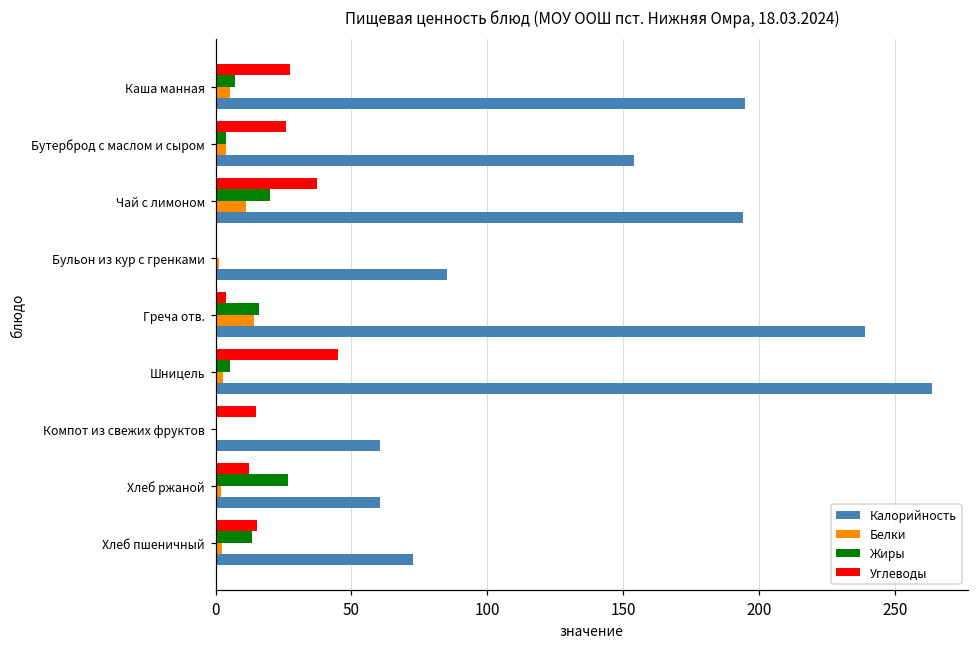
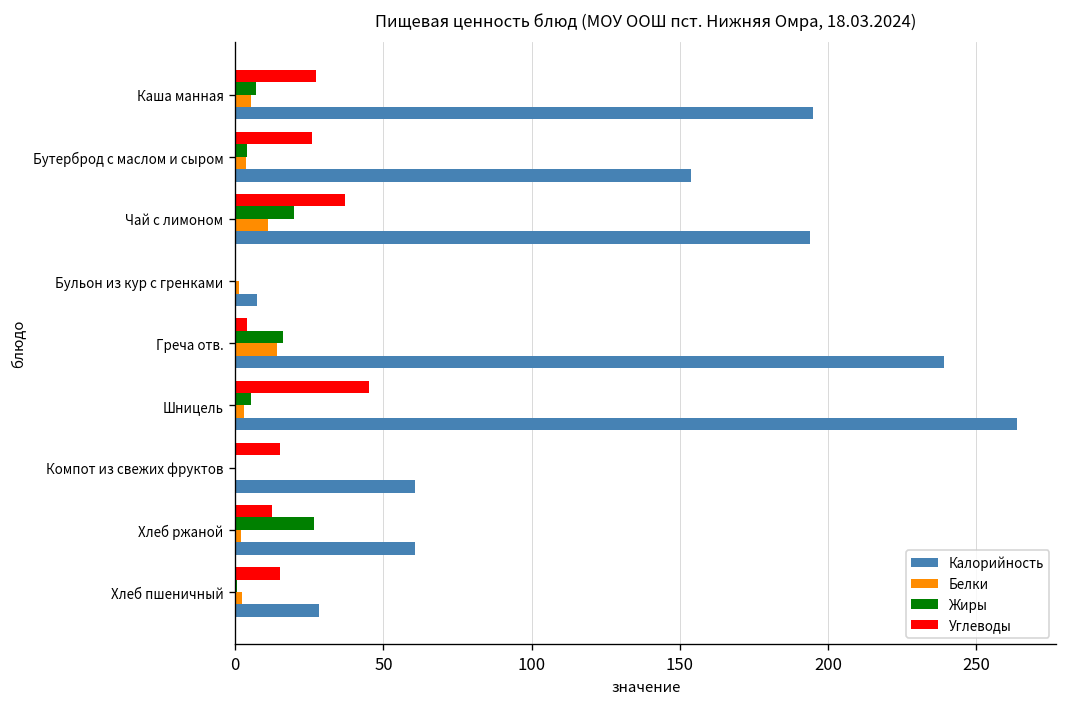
  {
    "Калорийность": {
      "Каша манная": 195,
      "Бутерброд с маслом и сыром": 154,
      "Чай с лимоном": 194,
-     "Бульон из кур с гренками": 85,
+     "Бульон из кур с гренками": 8,
      "Греча отв.": 239,
      "Шницель": 264,
      "Компот из свежих фруктов": 61,
      "Хлеб ржаной": 61,
-     "Хлеб пшеничный": 73
+     "Хлеб пшеничный": 28
    },
    "Белки": {
      "Каша манная": 5,
      "Бутерброд с маслом и сыром": 4,
      "Чай с лимоном": 11,
      "Бульон из кур с гренками": 1,
      "Греча отв.": 14,
      "Шницель": 3,
      "Хлеб ржаной": 2,
      "Хлеб пшеничный": 2
    },
    "Жиры": {
      "Каша манная": 7,
      "Бутерброд с маслом и сыром": 4,
      "Чай с лимоном": 20,
      "Греча отв.": 16,
      "Шницель": 5,
      "Компот из свежих фруктов": 0,
      "Хлеб ржаной": 27,
-     "Хлеб пшеничный": 13
+     "Хлеб пшеничный": 1
    },
    "Углеводы": {
      "Каша манная": 27,
      "Бутерброд с маслом и сыром": 26,
      "Чай с лимоном": 37,
      "Бульон из кур с гренками": 0,
      "Греча отв.": 4,
      "Шницель": 45,
      "Компот из свежих фруктов": 15,
      "Хлеб ржаной": 12,
      "Хлеб пшеничный": 15
    }
  }
